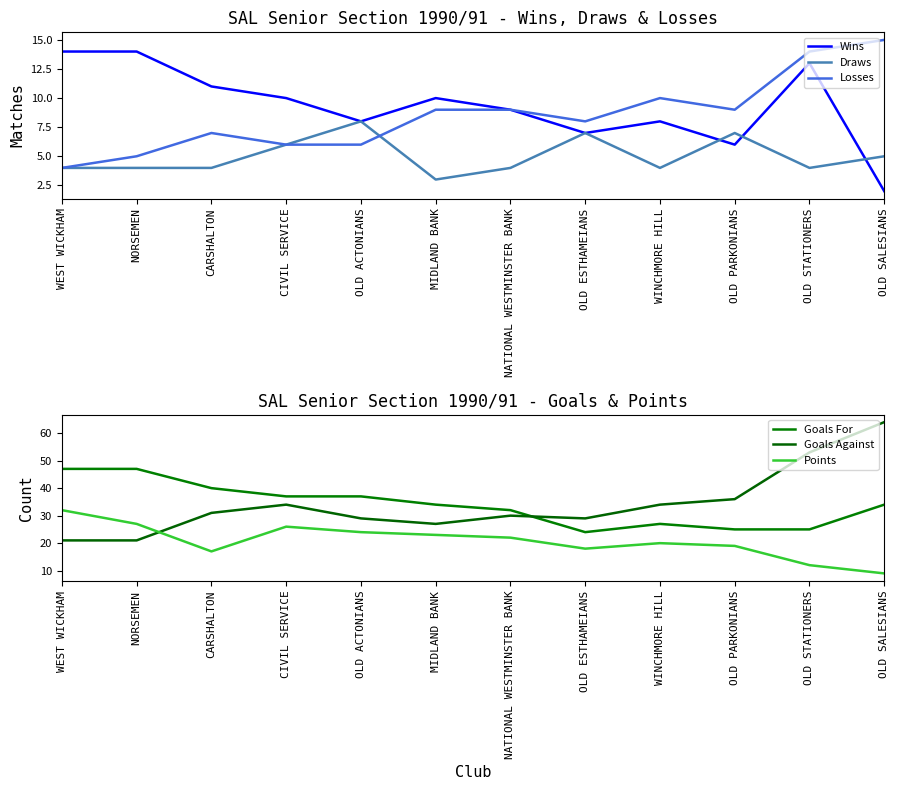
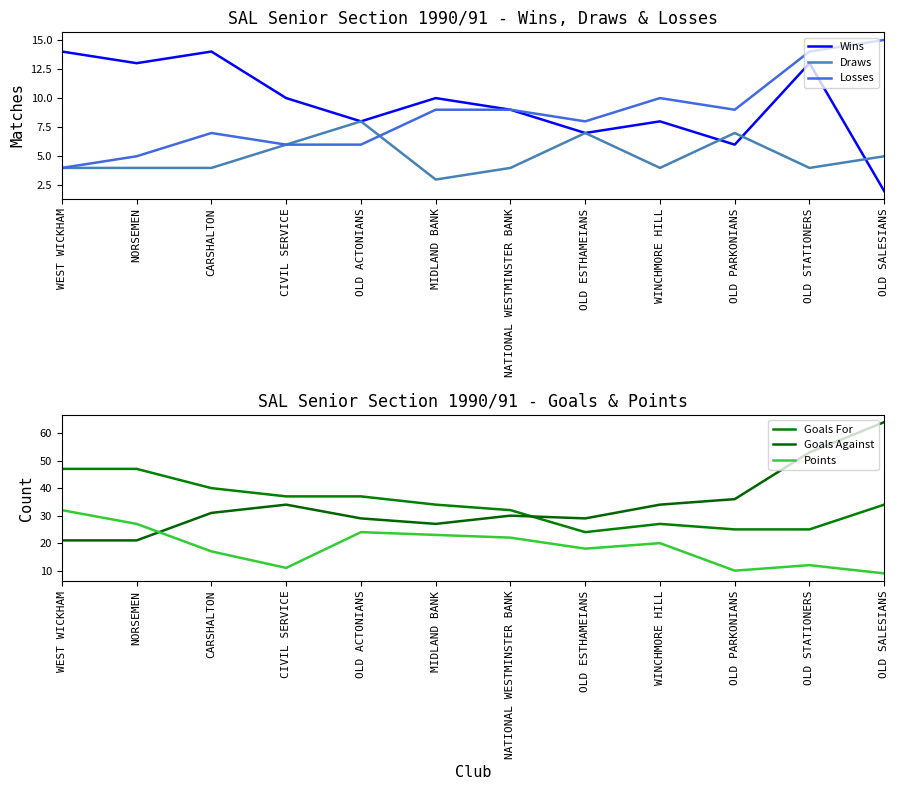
  {
    "SAL Senior Section 1990/91 - Wins, Draws & Losses": {
      "Wins": {
        "WEST WICKHAM": 14,
-       "NORSEMEN": 14,
-       "CARSHALTON": 11,
+       "NORSEMEN": 13,
+       "CARSHALTON": 14,
        "CIVIL SERVICE": 10,
        "MIDLAND BANK": 10,
        "WINCHMORE HILL": 8,
        "OLD PARKONIANS": 6,
        "OLD SALESIANS": 2
      }
    },
    "SAL Senior Section 1990/91 - Goals & Points": {
      "Points": {
        "WEST WICKHAM": 32,
        "NORSEMEN": 27,
        "CARSHALTON": 17,
-       "CIVIL SERVICE": 26,
+       "CIVIL SERVICE": 11,
        "OLD ACTONIANS": 24,
        "MIDLAND BANK": 23,
        "NATIONAL WESTMINSTER BANK": 22,
        "OLD ESTHAMEIANS": 18,
        "WINCHMORE HILL": 20,
-       "OLD PARKONIANS": 19,
+       "OLD PARKONIANS": 10,
        "OLD STATIONERS": 12,
        "OLD SALESIANS": 9
      }
    }
  }
